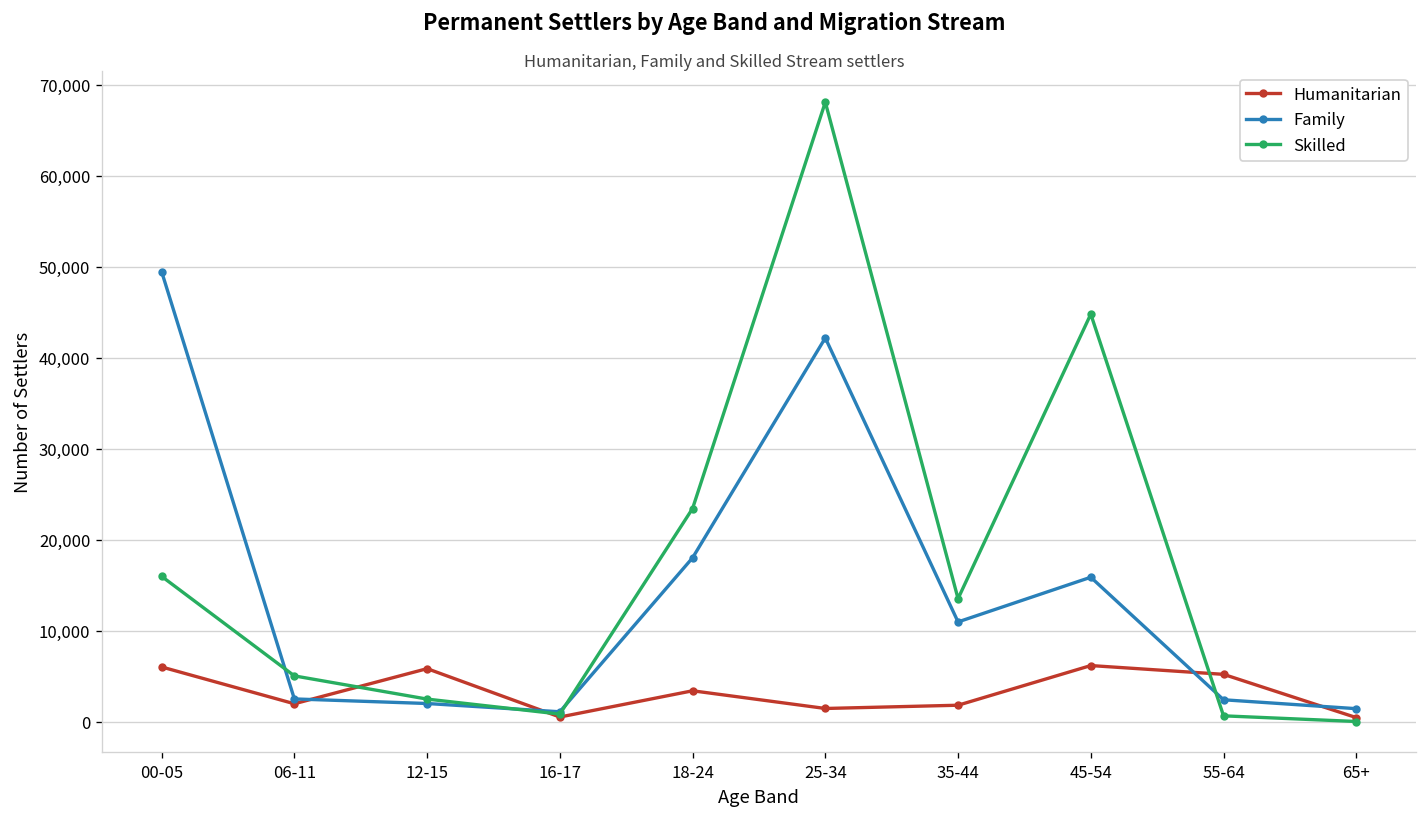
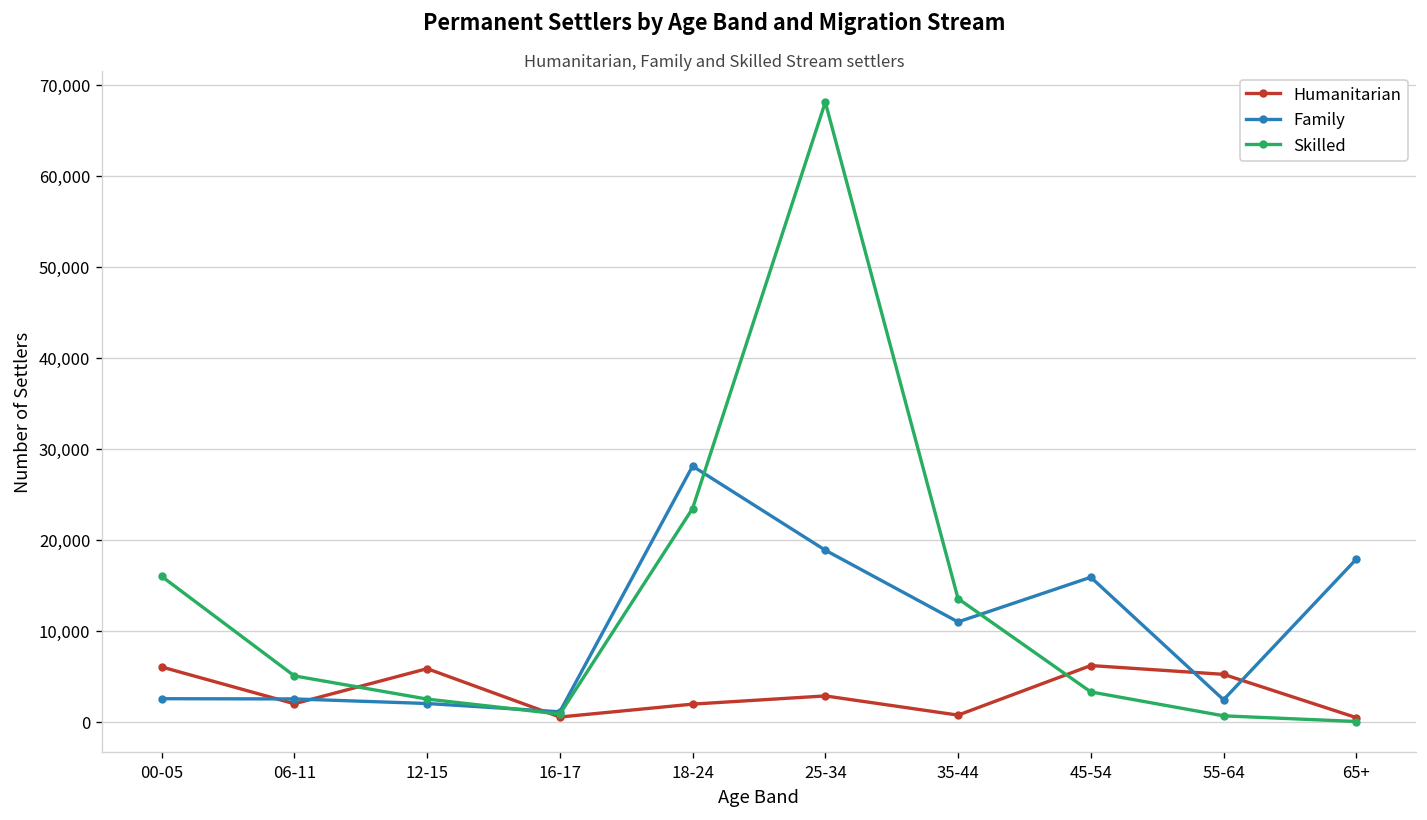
  {
    "Humanitarian": {
      "00-05": "6,000",
      "06-11": "2,000",
      "12-15": "6,000",
-     "18-24": "3,000",
-     "25-34": "2,000",
-     "35-44": "2,000",
+     "18-24": "2,000",
+     "25-34": "3,000",
+     "35-44": "1,000",
      "45-54": "6,000",
      "55-64": "5,000",
      "65+": "0"
    },
    "Family": {
-     "00-05": "49,000",
+     "00-05": "3,000",
      "06-11": "3,000",
      "12-15": "2,000",
-     "18-24": "18,000",
-     "25-34": "42,000",
+     "18-24": "28,000",
+     "25-34": "19,000",
      "35-44": "11,000",
      "45-54": "16,000",
      "55-64": "2,000",
-     "65+": "1,000"
+     "65+": "18,000"
    },
    "Skilled": {
      "00-05": "16,000",
      "06-11": "5,000",
      "12-15": "3,000",
      "18-24": "23,000",
      "25-34": "68,000",
      "35-44": "14,000",
-     "45-54": "45,000",
+     "45-54": "3,000",
      "55-64": "1,000",
      "65+": "0"
    }
  }
